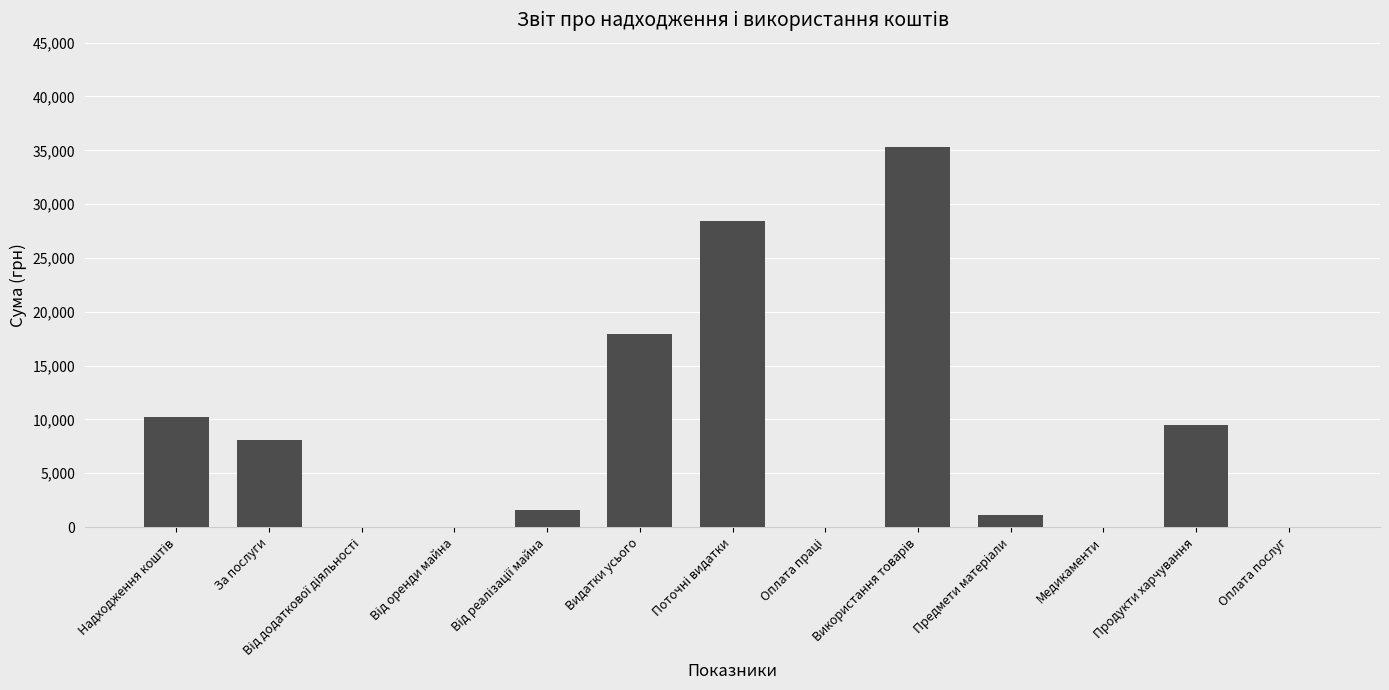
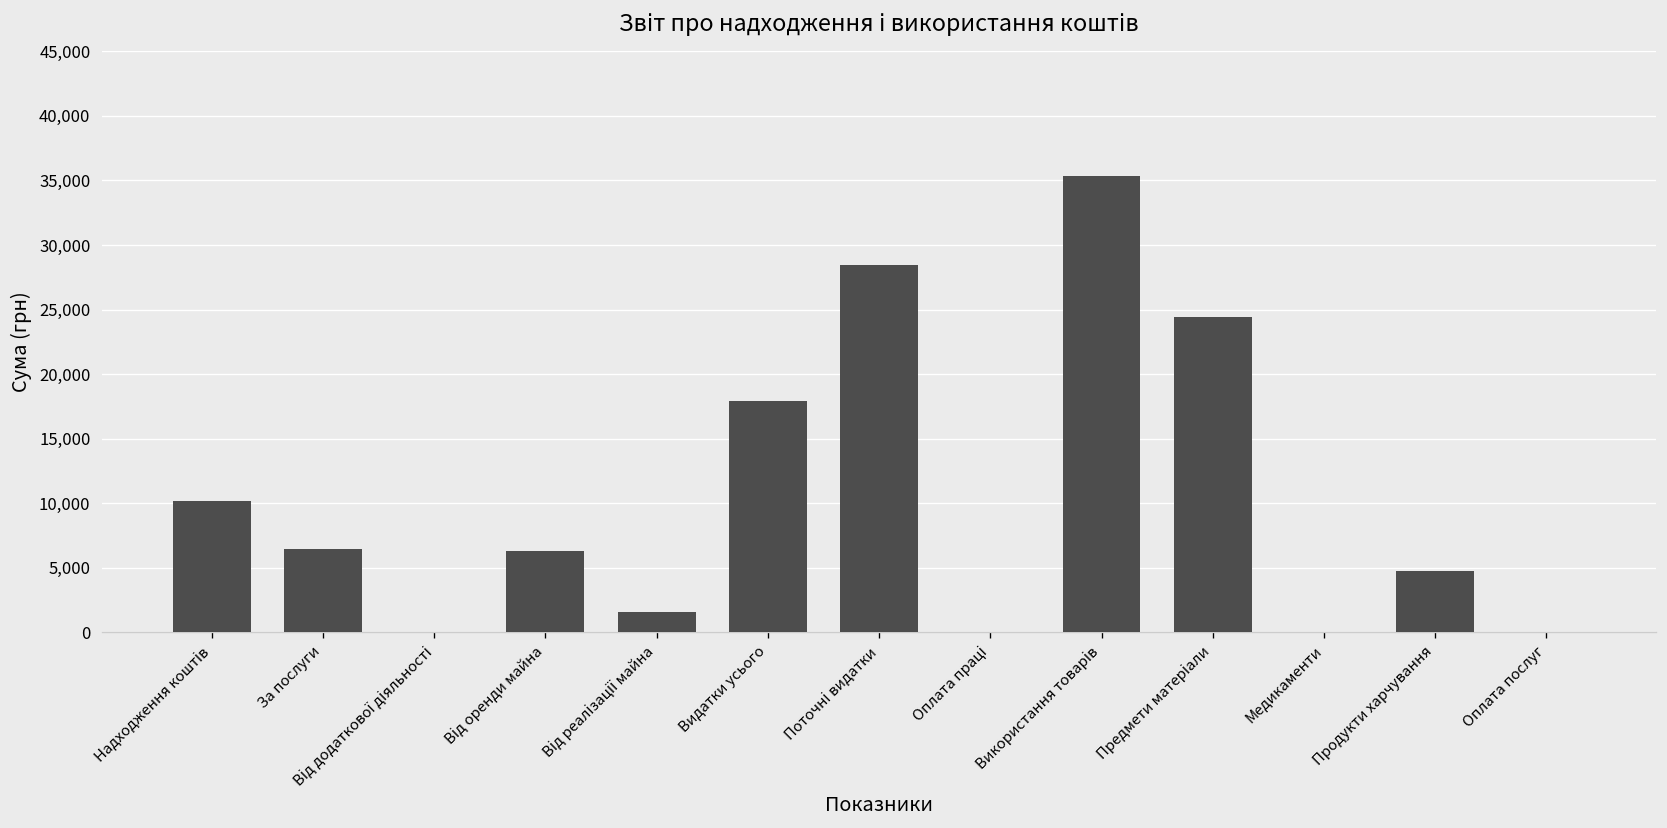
  {
    "Надходження коштів": "10,200",
-   "За послуги": "8,100",
+   "За послуги": "6,400",
    "Від додаткової діяльності": "0",
-   "Від оренди майна": "0",
+   "Від оренди майна": "6,300",
    "Від реалізації майна": "1,600",
    "Видатки усього": "17,900",
    "Поточні видатки": "28,500",
    "Оплата праці": "0",
    "Використання товарів": "35,300",
-   "Предмети матеріали": "1,200",
+   "Предмети матеріали": "24,400",
    "Медикаменти": "0",
-   "Продукти харчування": "9,500",
+   "Продукти харчування": "4,800",
    "Оплата послуг": "0"
  }
